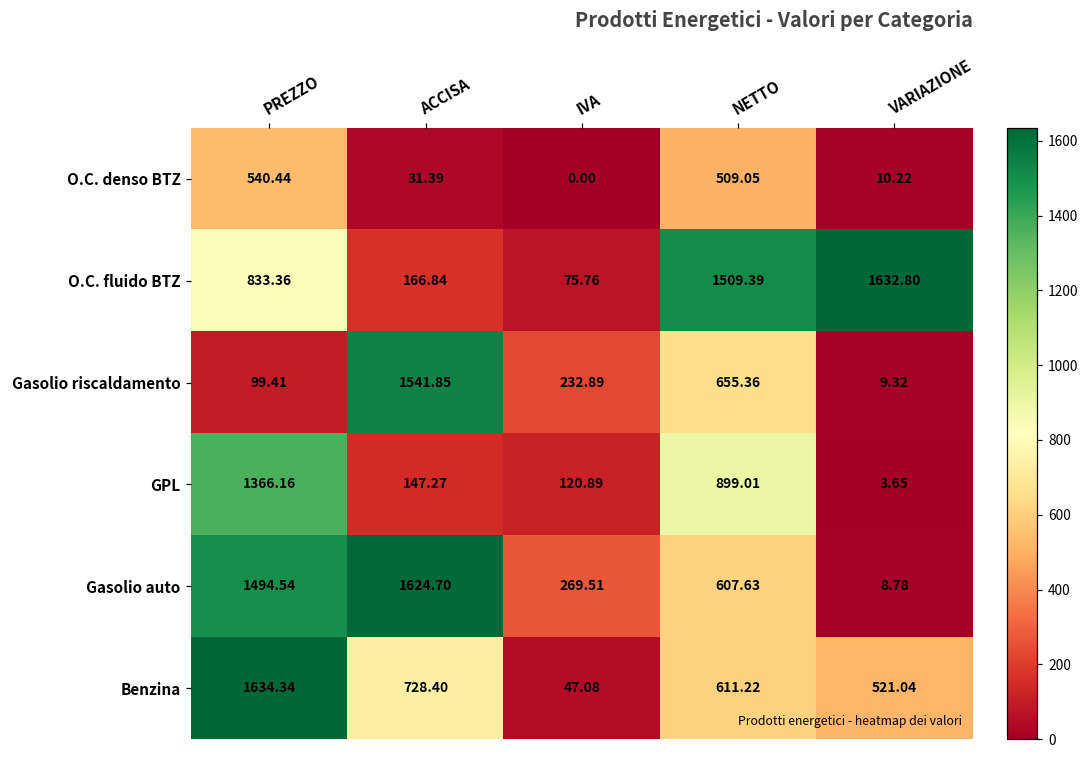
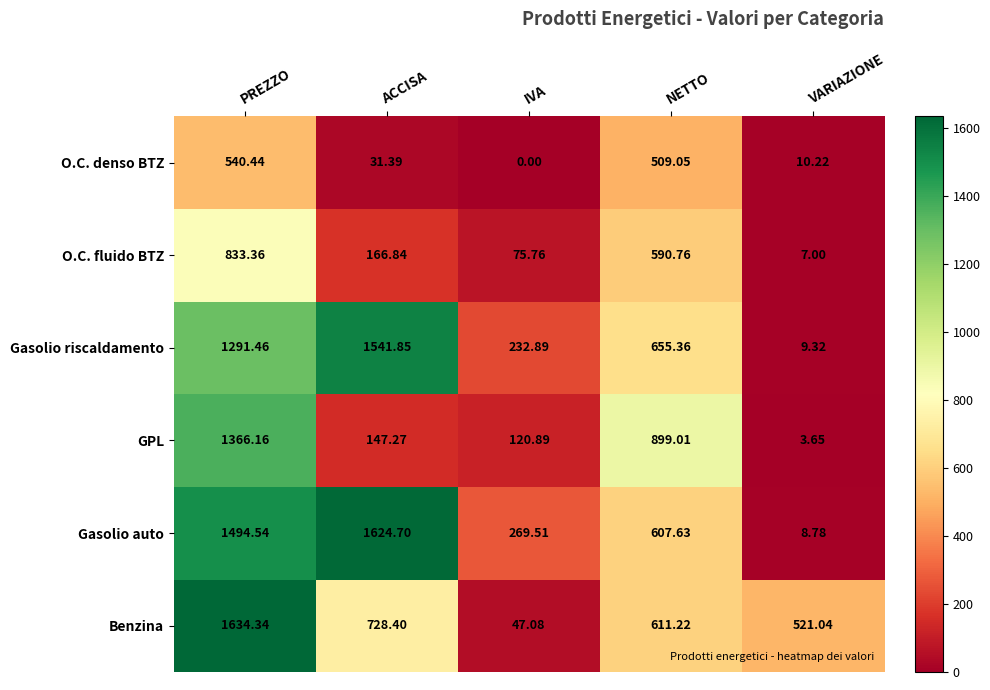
  {
    "O.C. denso BTZ": {
      "PREZZO": 540.44,
      "ACCISA": 31.39,
      "IVA": 0.00,
      "NETTO": 509.05,
      "VARIAZIONE": 10.22
    },
    "O.C. fluido BTZ": {
      "PREZZO": 833.36,
      "ACCISA": 166.84,
      "IVA": 75.76,
-     "NETTO": 1509.39,
-     "VARIAZIONE": 1632.80
+     "NETTO": 590.76,
+     "VARIAZIONE": 7.00
    },
    "Gasolio riscaldamento": {
-     "PREZZO": 99.41,
+     "PREZZO": 1291.46,
      "ACCISA": 1541.85,
      "IVA": 232.89,
      "NETTO": 655.36,
      "VARIAZIONE": 9.32
    },
    "GPL": {
      "PREZZO": 1366.16,
      "ACCISA": 147.27,
      "IVA": 120.89,
      "NETTO": 899.01,
      "VARIAZIONE": 3.65
    },
    "Gasolio auto": {
      "PREZZO": 1494.54,
      "ACCISA": 1624.70,
      "IVA": 269.51,
      "NETTO": 607.63,
      "VARIAZIONE": 8.78
    },
    "Benzina": {
      "PREZZO": 1634.34,
      "ACCISA": 728.40,
      "IVA": 47.08,
      "NETTO": 611.22,
      "VARIAZIONE": 521.04
    }
  }
